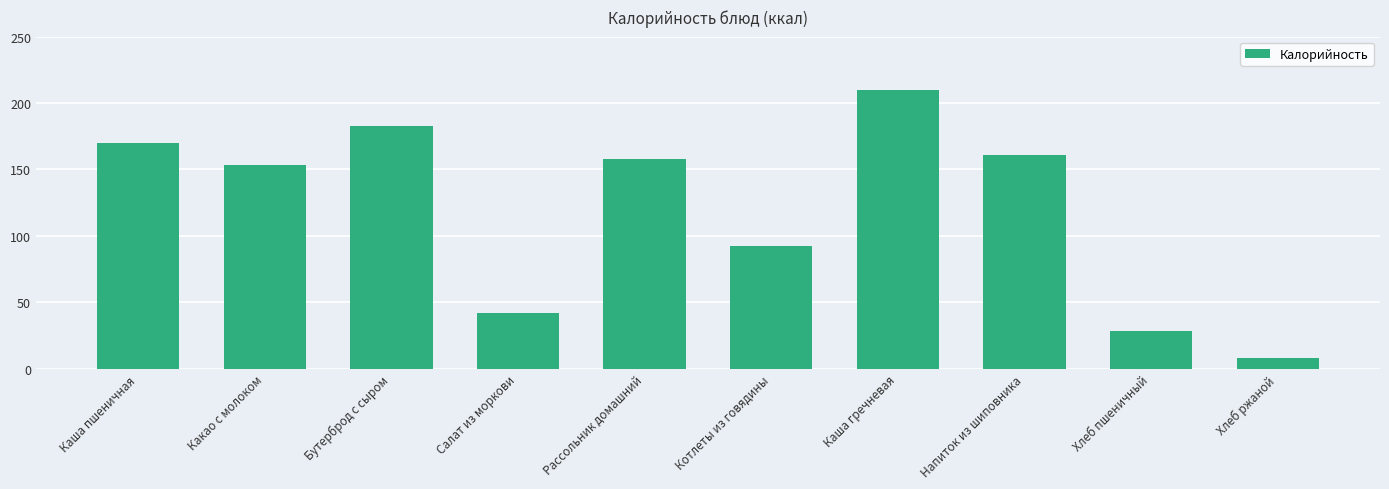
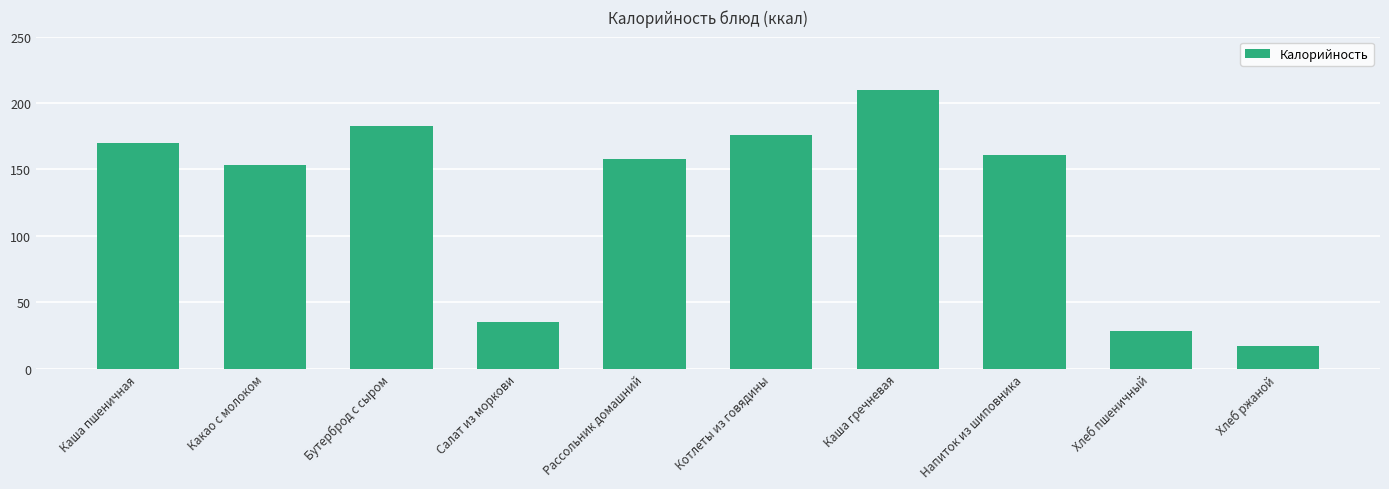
  {
    "Каша пшеничная": 170,
    "Какао с молоком": 153,
    "Бутерброд с сыром": 183,
-   "Салат из моркови": 42,
+   "Салат из моркови": 35,
    "Рассольник домашний": 158,
-   "Котлеты из говядины": 92,
+   "Котлеты из говядины": 176,
    "Каша гречневая": 210,
    "Напиток из шиповника": 161,
    "Хлеб пшеничный": 28,
-   "Хлеб ржаной": 8
+   "Хлеб ржаной": 17
  }
